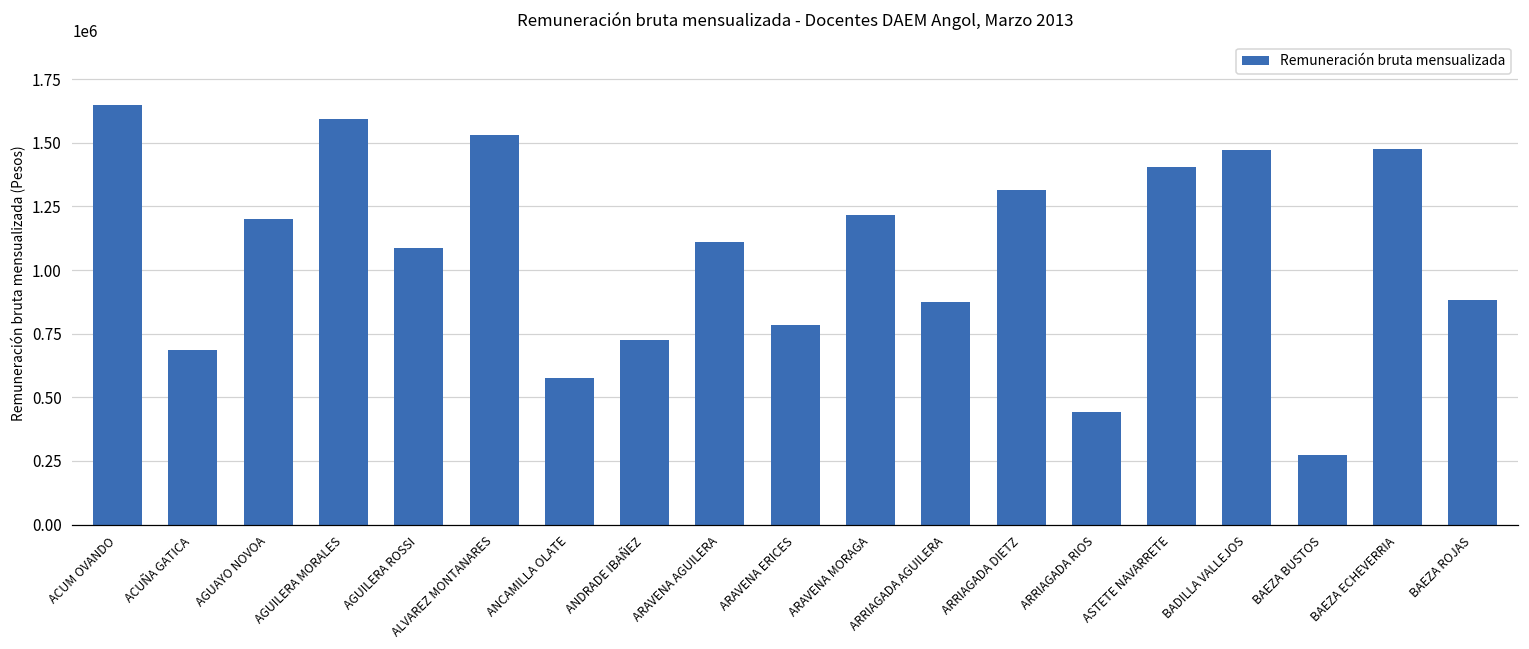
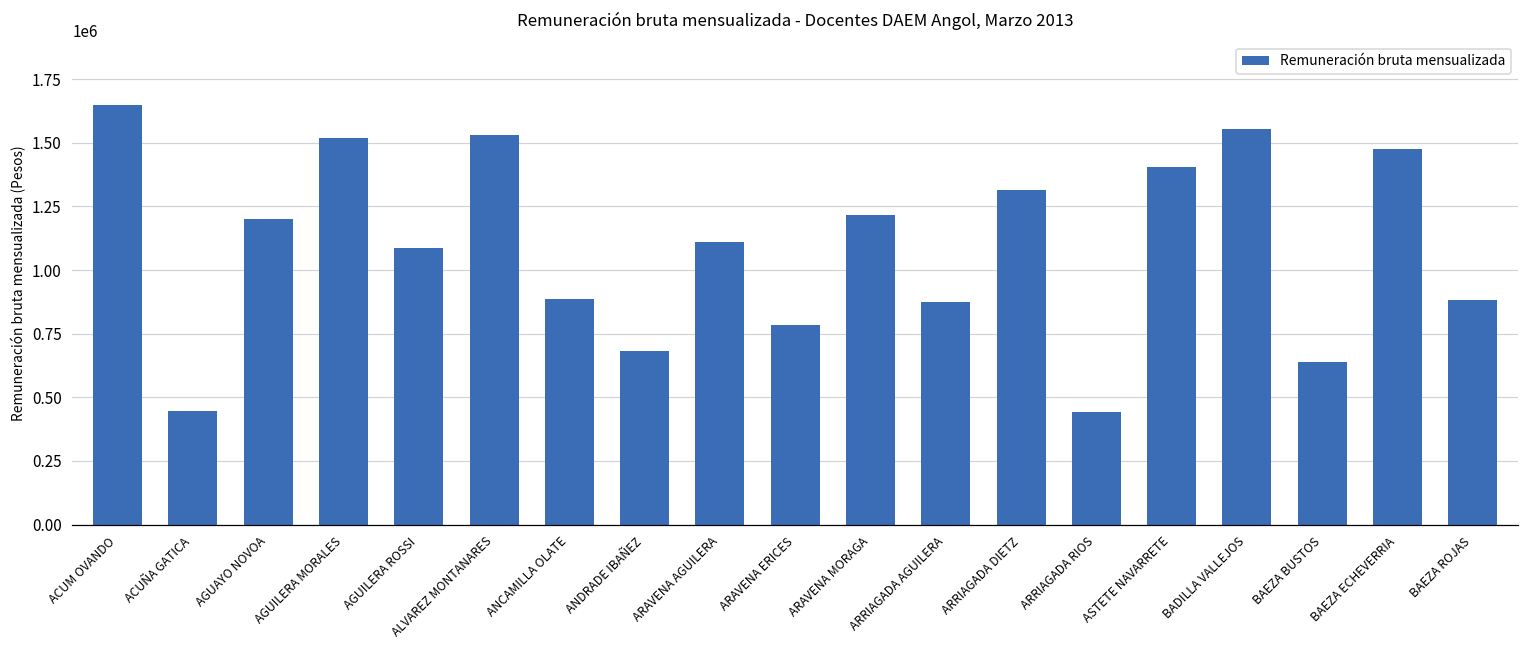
  {
    "ACUM OVANDO": 1650000,
-   "ACUÑA GATICA": 690000,
+   "ACUÑA GATICA": 450000,
    "AGUAYO NOVOA": 1200000,
-   "AGUILERA MORALES": 1590000,
+   "AGUILERA MORALES": 1520000,
    "AGUILERA ROSSI": 1090000,
    "ALVAREZ MONTANARES": 1530000,
-   "ANCAMILLA OLATE": 580000,
-   "ANDRADE IBAÑEZ": 730000,
+   "ANCAMILLA OLATE": 890000,
+   "ANDRADE IBAÑEZ": 680000,
    "ARAVENA AGUILERA": 1110000,
    "ARAVENA ERICES": 790000,
    "ARAVENA MORAGA": 1220000,
    "ARRIAGADA AGUILERA": 870000,
    "ARRIAGADA DIETZ": 1320000,
    "ARRIAGADA RIOS": 440000,
    "ASTETE NAVARRETE": 1410000,
-   "BADILLA VALLEJOS": 1470000,
-   "BAEZA BUSTOS": 280000,
+   "BADILLA VALLEJOS": 1550000,
+   "BAEZA BUSTOS": 640000,
    "BAEZA ECHEVERRIA": 1480000,
    "BAEZA ROJAS": 880000
  }
